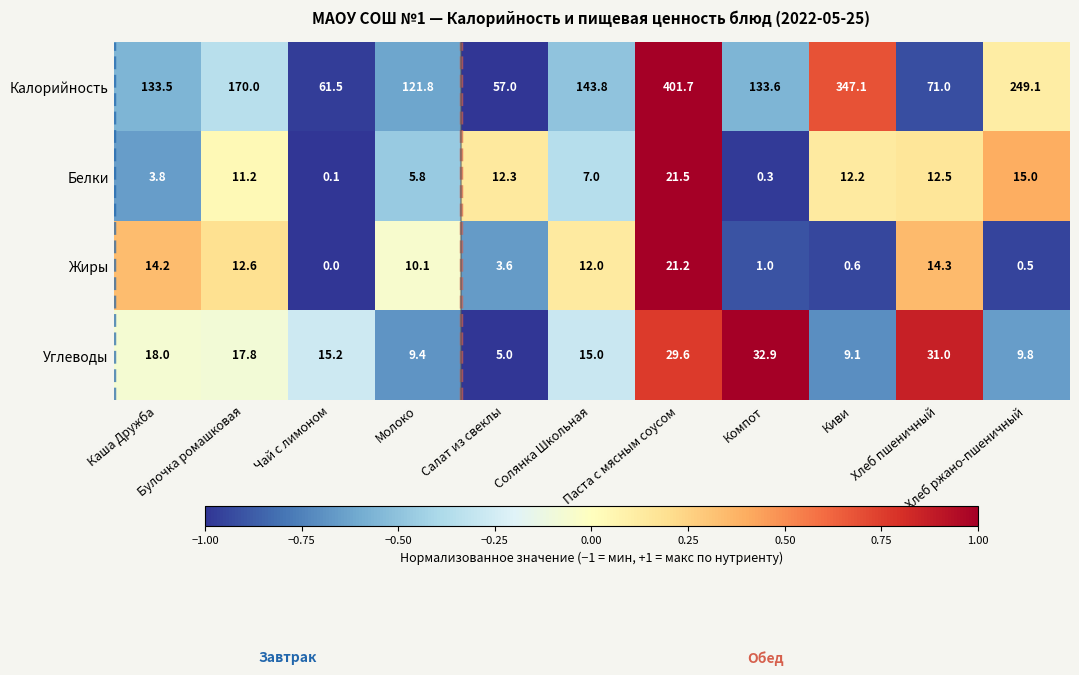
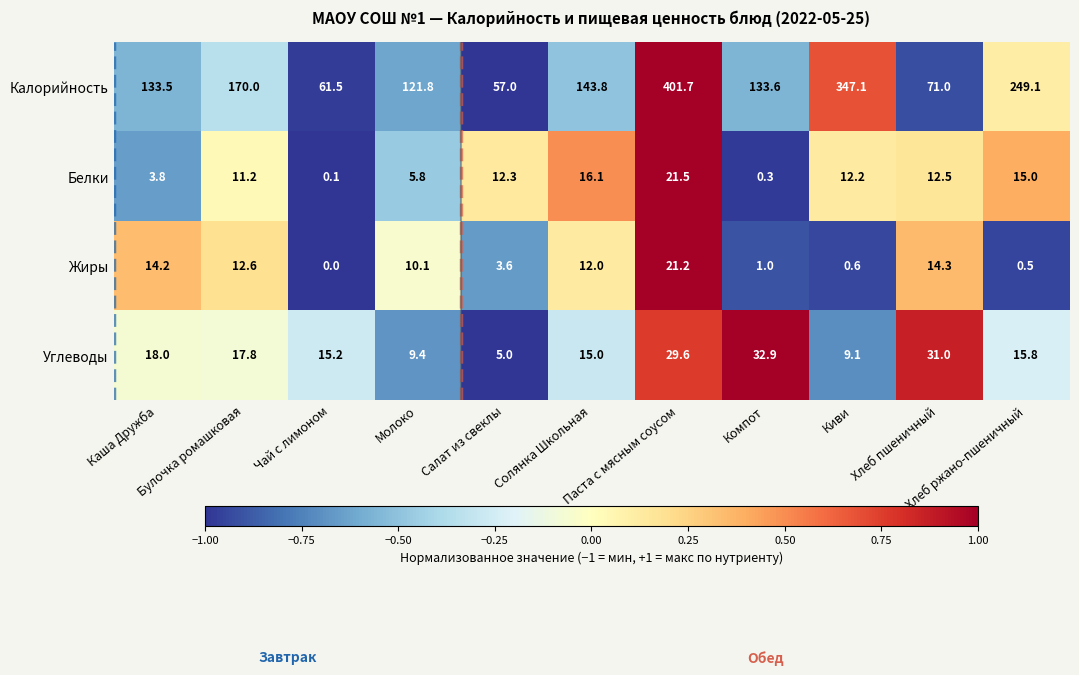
  {
    "Калорийность": {
      "Каша Дружба": 133.5,
      "Булочка ромашковая": 170.0,
      "Чай с лимоном": 61.5,
      "Молоко": 121.8,
      "Салат из свеклы": 57.0,
      "Солянка Школьная": 143.8,
      "Паста с мясным соусом": 401.7,
      "Компот": 133.6,
      "Киви": 347.1,
      "Хлеб пшеничный": 71.0,
      "Хлеб ржано-пшеничный": 249.1
    },
    "Белки": {
      "Каша Дружба": 3.8,
      "Булочка ромашковая": 11.2,
      "Чай с лимоном": 0.1,
      "Молоко": 5.8,
      "Салат из свеклы": 12.3,
-     "Солянка Школьная": 7.0,
+     "Солянка Школьная": 16.1,
      "Паста с мясным соусом": 21.5,
      "Компот": 0.3,
      "Киви": 12.2,
      "Хлеб пшеничный": 12.5,
      "Хлеб ржано-пшеничный": 15.0
    },
    "Жиры": {
      "Каша Дружба": 14.2,
      "Булочка ромашковая": 12.6,
      "Чай с лимоном": 0.0,
      "Молоко": 10.1,
      "Салат из свеклы": 3.6,
      "Солянка Школьная": 12.0,
      "Паста с мясным соусом": 21.2,
      "Компот": 1.0,
      "Киви": 0.6,
      "Хлеб пшеничный": 14.3,
      "Хлеб ржано-пшеничный": 0.5
    },
    "Углеводы": {
      "Каша Дружба": 18.0,
      "Булочка ромашковая": 17.8,
      "Чай с лимоном": 15.2,
      "Молоко": 9.4,
      "Салат из свеклы": 5.0,
      "Солянка Школьная": 15.0,
      "Паста с мясным соусом": 29.6,
      "Компот": 32.9,
      "Киви": 9.1,
      "Хлеб пшеничный": 31.0,
-     "Хлеб ржано-пшеничный": 9.8
+     "Хлеб ржано-пшеничный": 15.8
    }
  }
